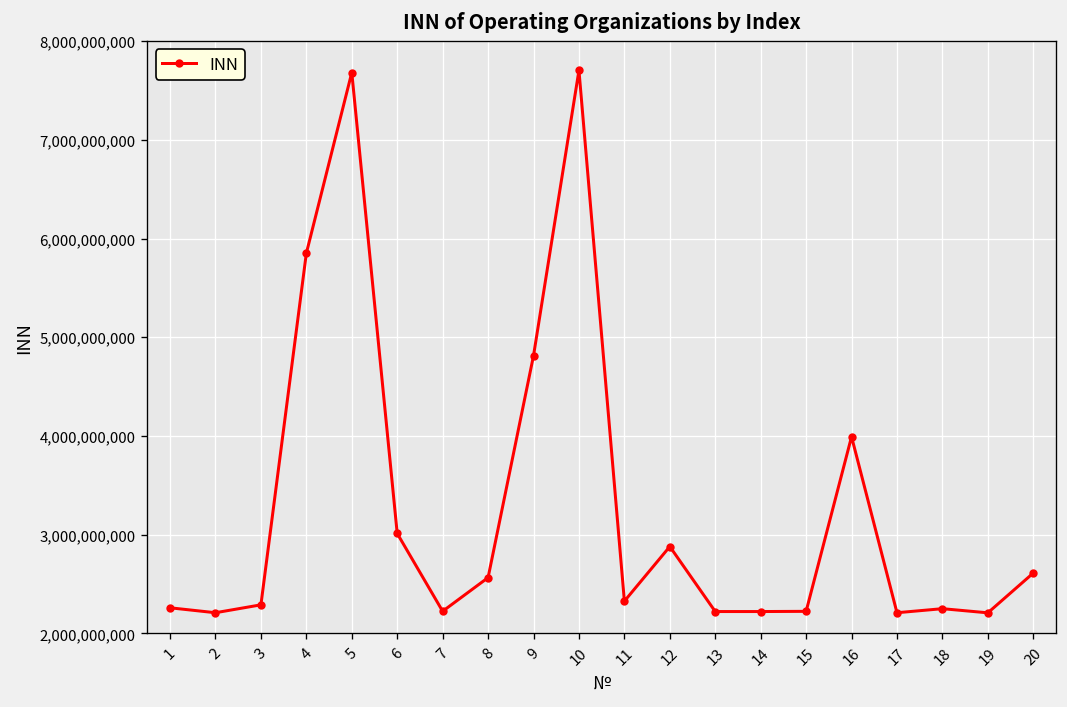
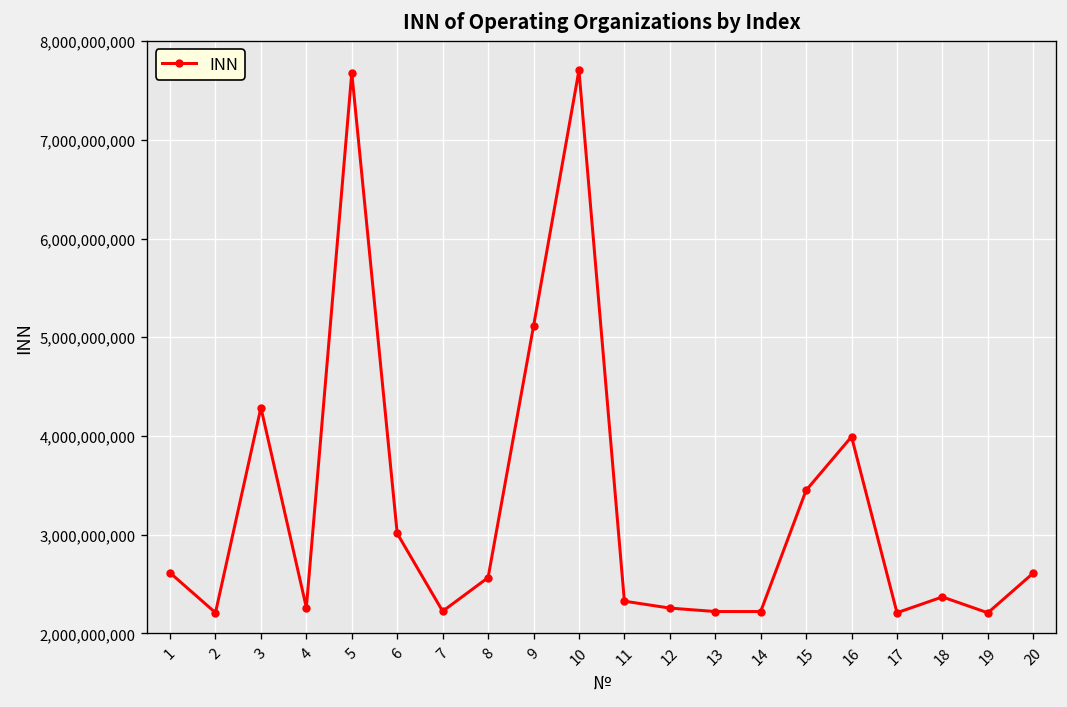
  {
-   "1": "2,300,000,000",
+   "1": "2,600,000,000",
    "2": "2,200,000,000",
-   "3": "2,300,000,000",
-   "4": "5,900,000,000",
+   "3": "4,300,000,000",
+   "4": "2,300,000,000",
    "5": "7,700,000,000",
    "6": "3,000,000,000",
    "7": "2,200,000,000",
    "8": "2,600,000,000",
-   "9": "4,800,000,000",
+   "9": "5,100,000,000",
    "10": "7,700,000,000",
    "11": "2,300,000,000",
-   "12": "2,900,000,000",
+   "12": "2,300,000,000",
    "13": "2,200,000,000",
    "14": "2,200,000,000",
-   "15": "2,200,000,000",
+   "15": "3,400,000,000",
    "16": "4,000,000,000",
    "17": "2,200,000,000",
-   "18": "2,300,000,000",
+   "18": "2,400,000,000",
    "19": "2,200,000,000",
    "20": "2,600,000,000"
  }
